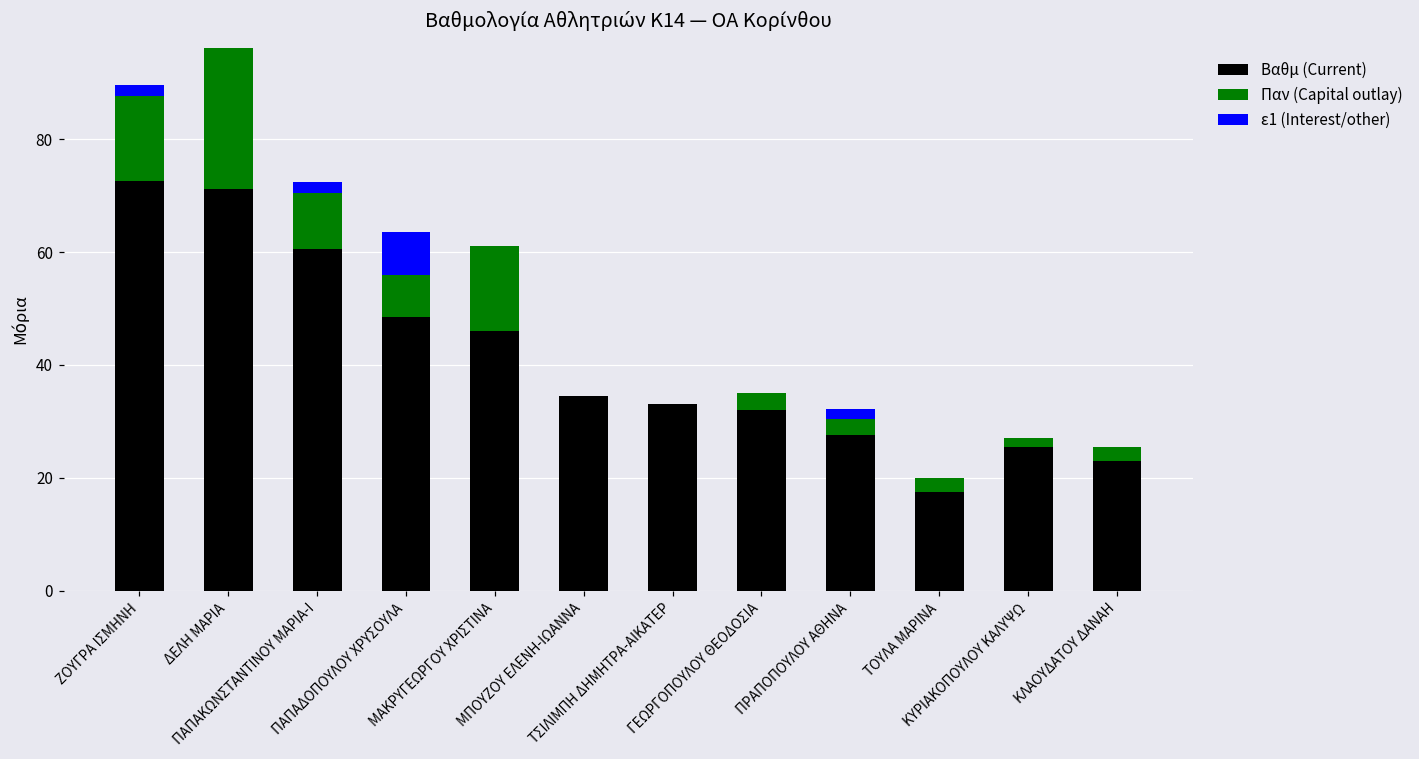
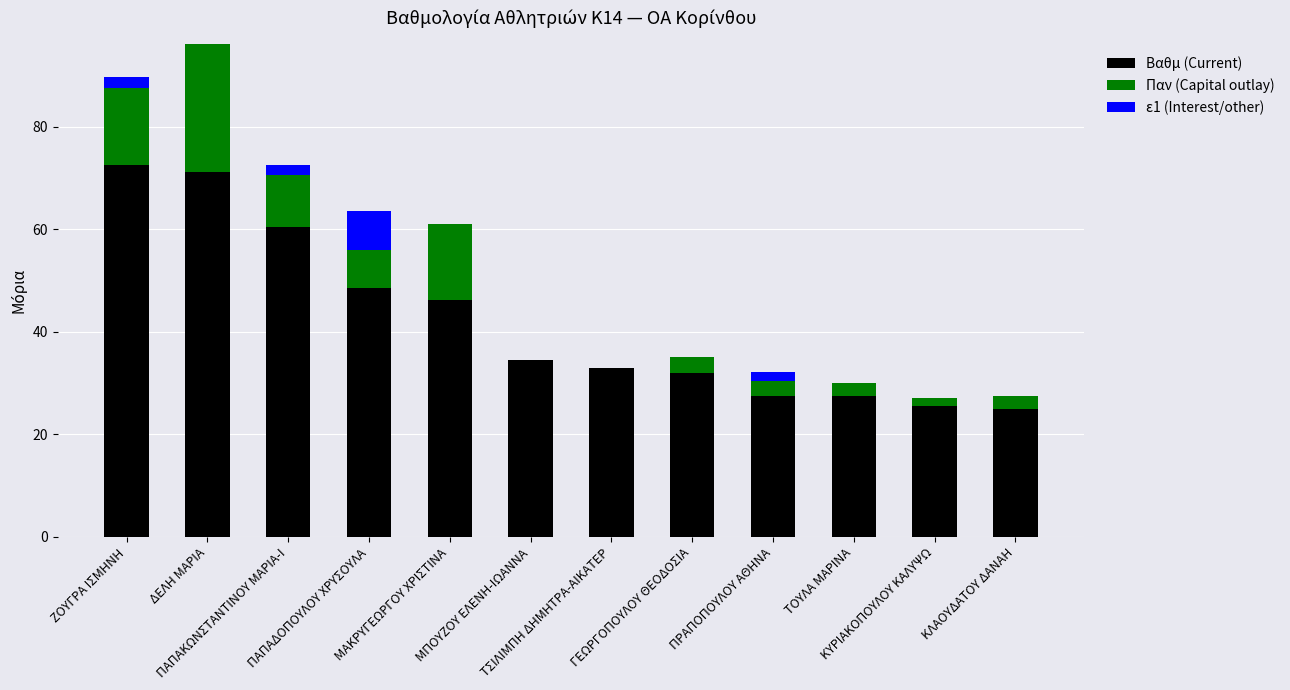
  {
    "Βαθμ (Current)": {
      "ΖΟΥΓΡΑ ΙΣΜΗΝΗ": 73,
      "ΔΕΛΗ ΜΑΡΙΑ": 71,
      "ΠΑΠΑΚΩΝΣΤΑΝΤΙΝΟΥ ΜΑΡΙΑ-Ι": 61,
      "ΠΑΠΑΔΟΠΟΥΛΟΥ ΧΡΥΣΟΥΛΑ": 49,
      "ΜΑΚΡΥΓΕΩΡΓΟΥ ΧΡΙΣΤΙΝΑ": 46,
      "ΜΠΟΥΖΟΥ ΕΛΕΝΗ-ΙΩΑΝΝΑ": 35,
      "ΤΣΙΛΙΜΠΗ ΔΗΜΗΤΡΑ-ΑΙΚΑΤΕΡ": 33,
      "ΓΕΩΡΓΟΠΟΥΛΟΥ ΘΕΟΔΟΣΙΑ": 32,
      "ΠΡΑΠΟΠΟΥΛΟΥ ΑΘΗΝΑ": 28,
-     "ΤΟΥΛΑ ΜΑΡΙΝΑ": 17,
+     "ΤΟΥΛΑ ΜΑΡΙΝΑ": 28,
      "ΚΥΡΙΑΚΟΠΟΥΛΟΥ ΚΑΛΥΨΩ": 26,
-     "ΚΛΑΟΥΔΑΤΟΥ ΔΑΝΑΗ": 23
+     "ΚΛΑΟΥΔΑΤΟΥ ΔΑΝΑΗ": 25
    },
    "Παν (Capital outlay)": {
      "ΖΟΥΓΡΑ ΙΣΜΗΝΗ": 15,
      "ΔΕΛΗ ΜΑΡΙΑ": 25,
      "ΠΑΠΑΚΩΝΣΤΑΝΤΙΝΟΥ ΜΑΡΙΑ-Ι": 10,
      "ΠΑΠΑΔΟΠΟΥΛΟΥ ΧΡΥΣΟΥΛΑ": 8,
      "ΜΑΚΡΥΓΕΩΡΓΟΥ ΧΡΙΣΤΙΝΑ": 15,
      "ΜΠΟΥΖΟΥ ΕΛΕΝΗ-ΙΩΑΝΝΑ": 0,
      "ΤΣΙΛΙΜΠΗ ΔΗΜΗΤΡΑ-ΑΙΚΑΤΕΡ": 0,
      "ΓΕΩΡΓΟΠΟΥΛΟΥ ΘΕΟΔΟΣΙΑ": 3,
      "ΠΡΑΠΟΠΟΥΛΟΥ ΑΘΗΝΑ": 3,
      "ΤΟΥΛΑ ΜΑΡΙΝΑ": 3,
      "ΚΥΡΙΑΚΟΠΟΥΛΟΥ ΚΑΛΥΨΩ": 2,
      "ΚΛΑΟΥΔΑΤΟΥ ΔΑΝΑΗ": 3
    },
    "ε1 (Interest/other)": {
      "ΖΟΥΓΡΑ ΙΣΜΗΝΗ": 2,
      "ΔΕΛΗ ΜΑΡΙΑ": 0,
      "ΠΑΠΑΚΩΝΣΤΑΝΤΙΝΟΥ ΜΑΡΙΑ-Ι": 2,
      "ΠΑΠΑΔΟΠΟΥΛΟΥ ΧΡΥΣΟΥΛΑ": 8,
      "ΜΑΚΡΥΓΕΩΡΓΟΥ ΧΡΙΣΤΙΝΑ": 0,
      "ΜΠΟΥΖΟΥ ΕΛΕΝΗ-ΙΩΑΝΝΑ": 0,
      "ΤΣΙΛΙΜΠΗ ΔΗΜΗΤΡΑ-ΑΙΚΑΤΕΡ": 0,
      "ΓΕΩΡΓΟΠΟΥΛΟΥ ΘΕΟΔΟΣΙΑ": 0,
      "ΠΡΑΠΟΠΟΥΛΟΥ ΑΘΗΝΑ": 2,
      "ΤΟΥΛΑ ΜΑΡΙΝΑ": 0,
      "ΚΥΡΙΑΚΟΠΟΥΛΟΥ ΚΑΛΥΨΩ": 0,
      "ΚΛΑΟΥΔΑΤΟΥ ΔΑΝΑΗ": 0
    }
  }
